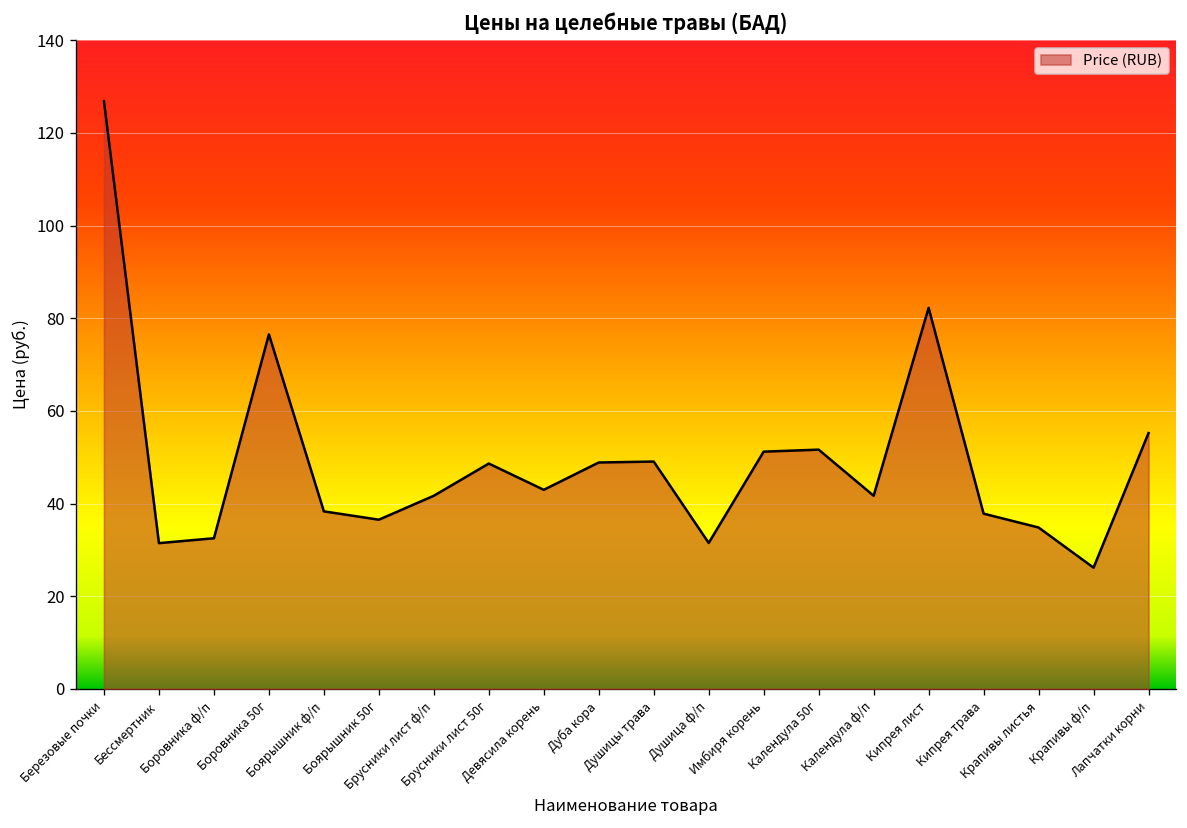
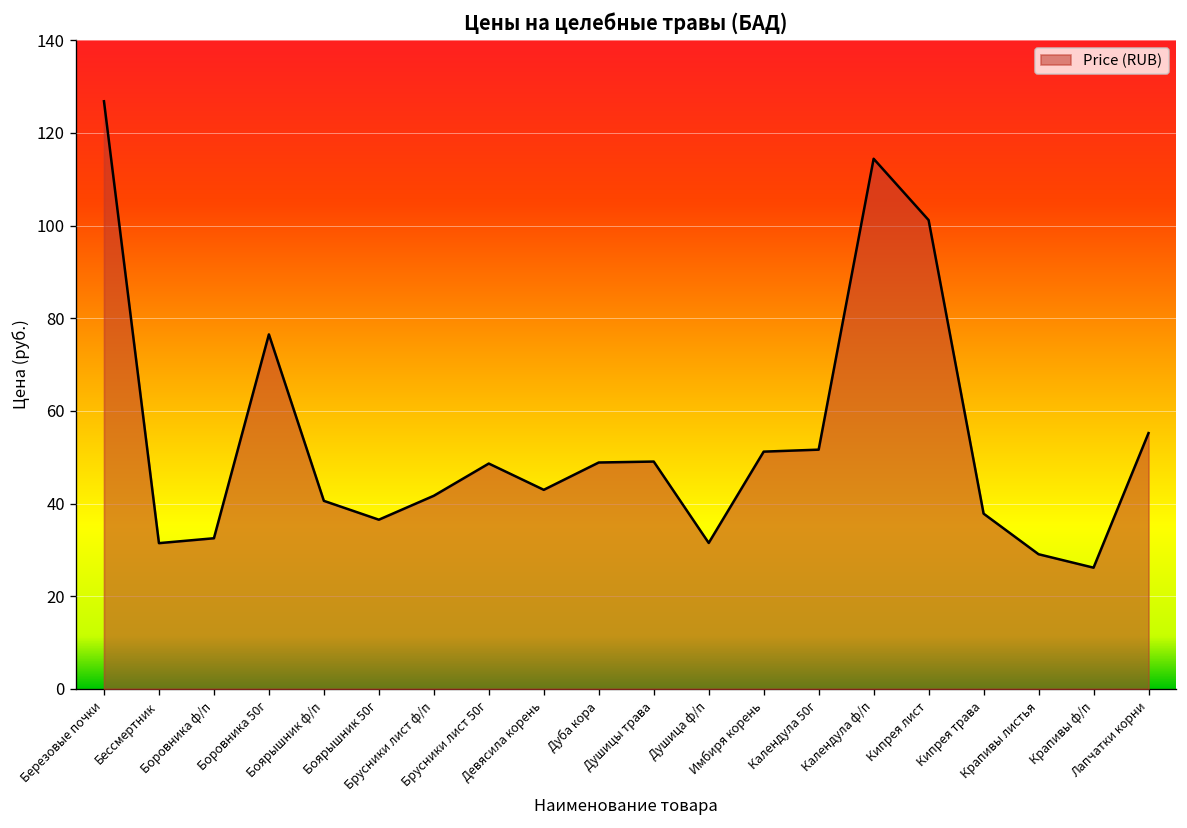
  {
    "Березовые почки": 127,
    "Бессмертник": 31,
    "Боровника ф/п": 33,
    "Боровника 50г": 77,
-   "Боярышник ф/п": 38,
+   "Боярышник ф/п": 41,
    "Боярышник 50г": 37,
    "Брусники лист ф/п": 42,
    "Брусники лист 50г": 49,
    "Девясила корень": 43,
    "Дуба кора": 49,
    "Душицы трава": 49,
    "Душица ф/п": 32,
    "Имбиря корень": 51,
    "Календула 50г": 52,
-   "Календула ф/п": 42,
-   "Кипрея лист": 82,
+   "Календула ф/п": 114,
+   "Кипрея лист": 101,
    "Кипрея трава": 38,
-   "Крапивы листья": 35,
+   "Крапивы листья": 29,
    "Крапивы ф/п": 26,
    "Лапчатки корни": 55
  }
